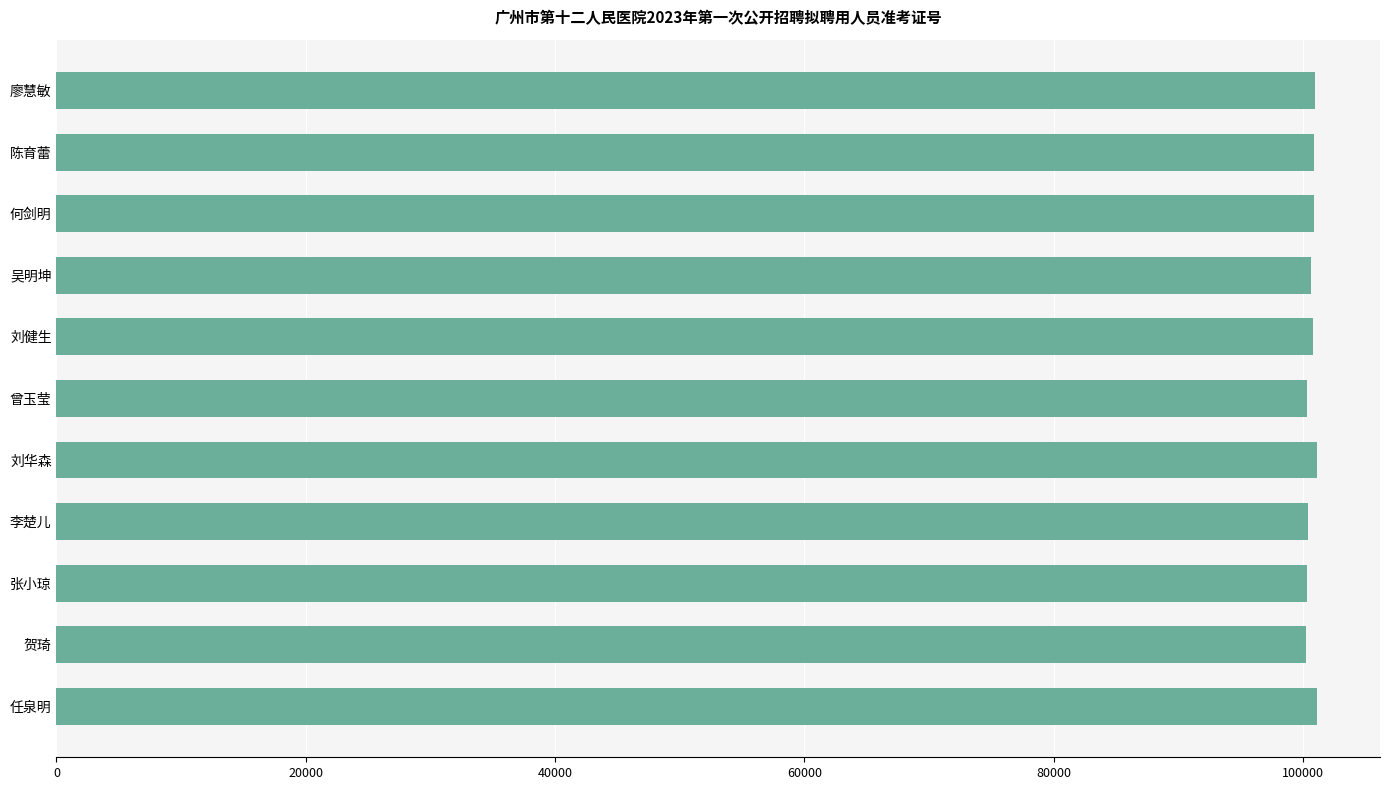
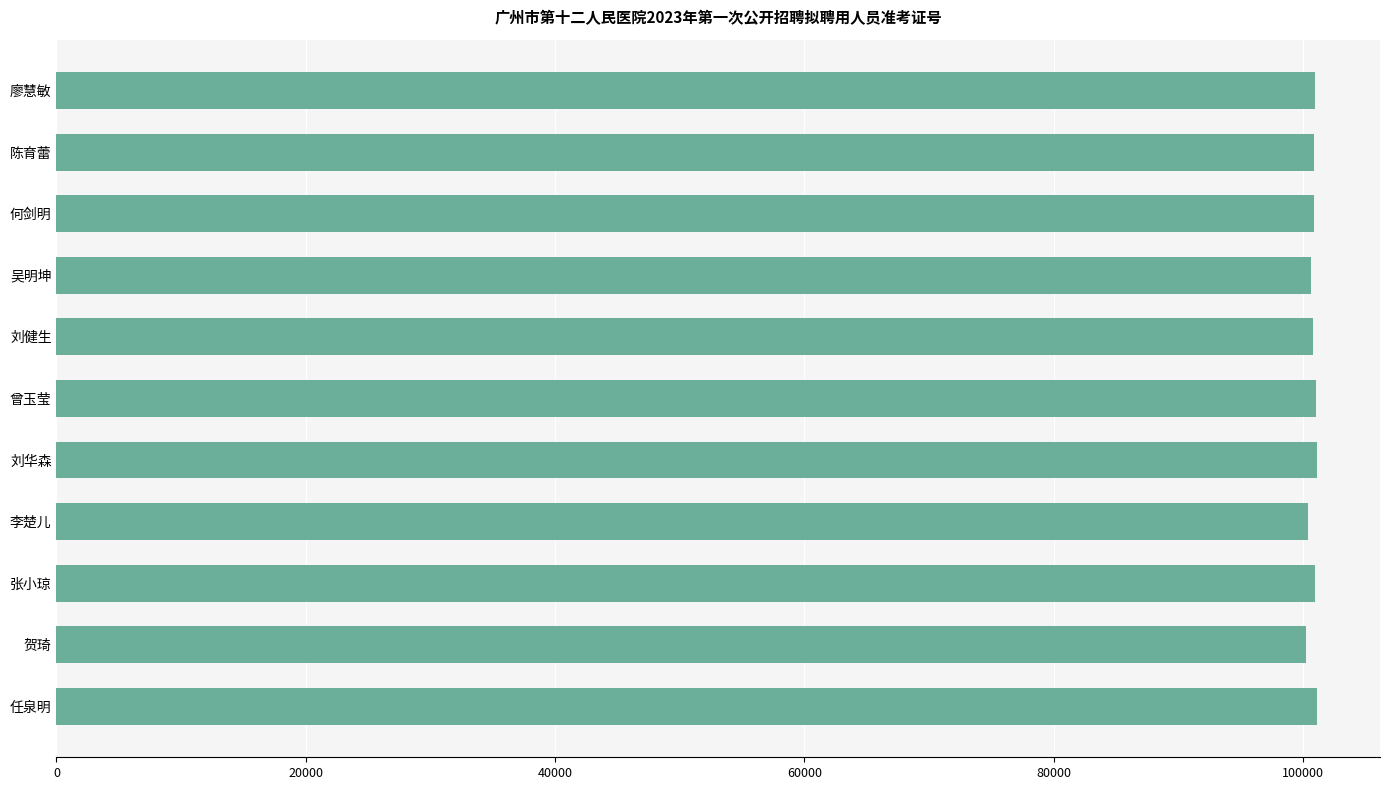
  {
    "廖慧敏": 100900,
    "陈育蕾": 100900,
    "何剑明": 100900,
    "吴明坤": 100600,
    "刘健生": 100800,
-   "曾玉莹": 100300,
+   "曾玉莹": 101000,
    "刘华森": 101100,
    "李楚儿": 100400,
-   "张小琼": 100300,
+   "张小琼": 101000,
    "贺琦": 100200,
    "任泉明": 101100
  }
